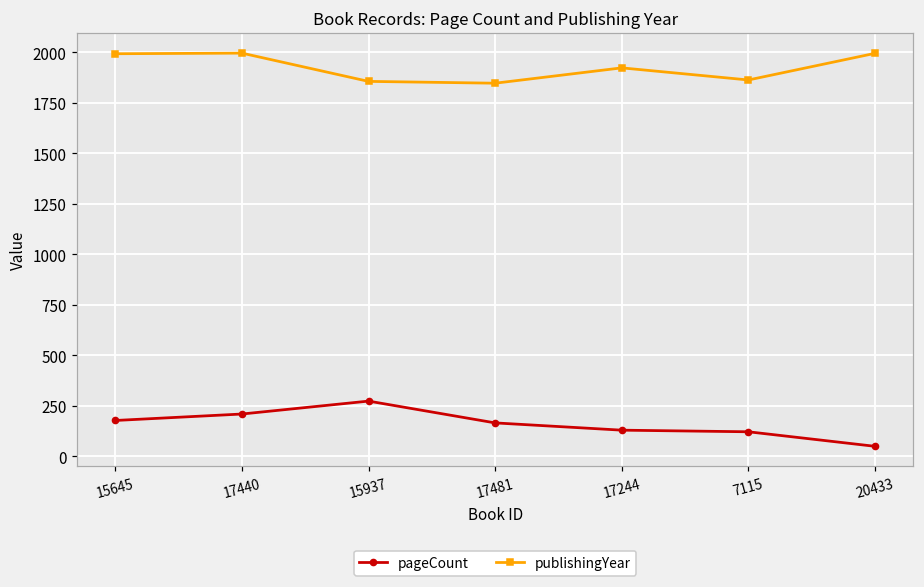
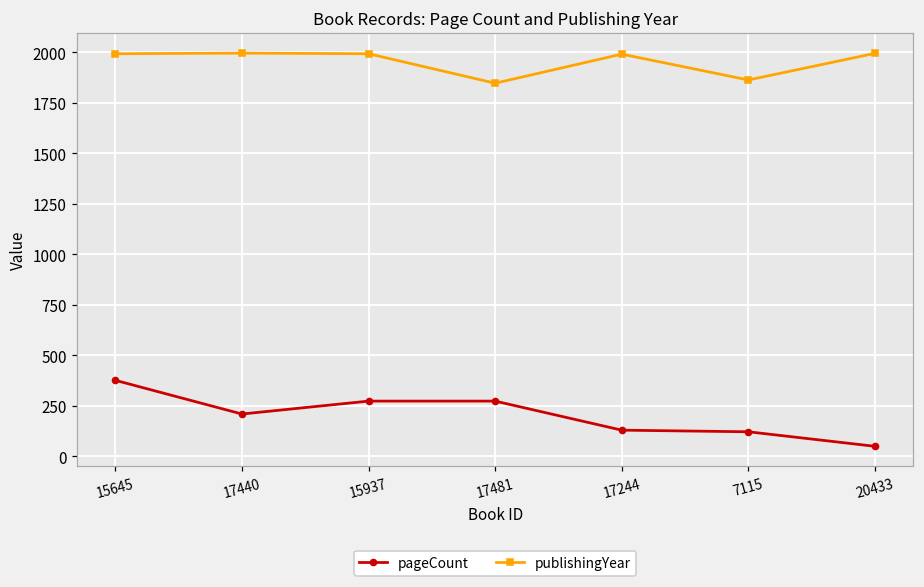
  {
    "pageCount": {
-     "15645": 180,
+     "15645": 380,
      "17440": 210,
      "15937": 270,
-     "17481": 160,
+     "17481": 270,
      "17244": 130,
      "7115": 120,
      "20433": 50
    },
    "publishingYear": {
      "15645": 1990,
      "17440": 2000,
-     "15937": 1860,
+     "15937": 1990,
      "17481": 1850,
-     "17244": 1920,
+     "17244": 1990,
      "7115": 1860,
      "20433": 2000
    }
  }
